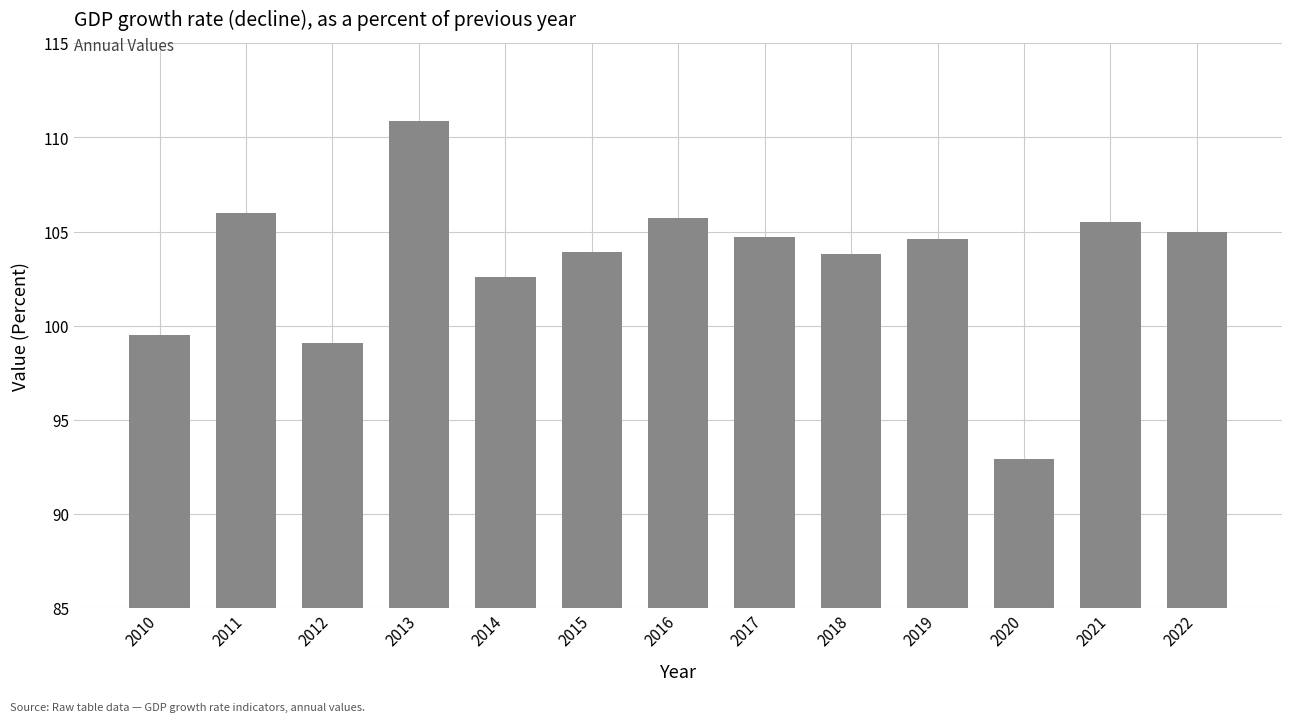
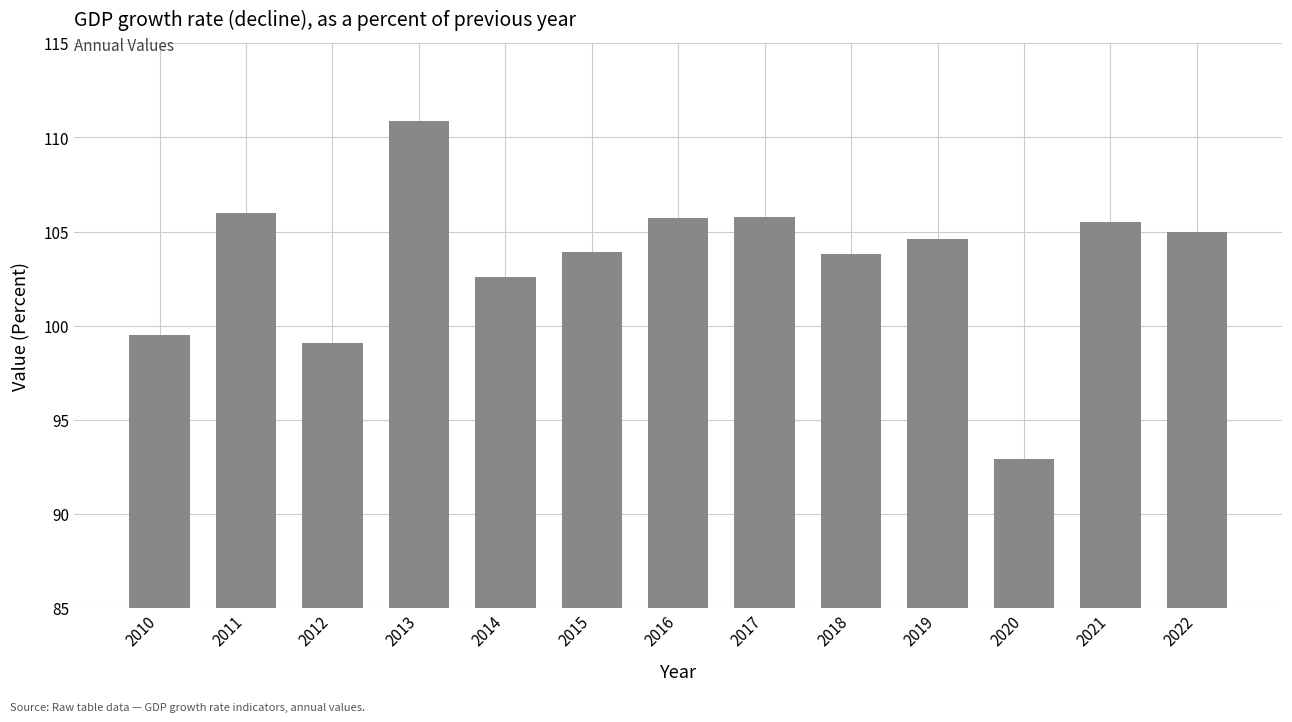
  {
    "2010": 99.5,
    "2011": 106.0,
    "2012": 99.1,
    "2013": 110.9,
    "2014": 102.6,
    "2015": 103.9,
    "2016": 105.7,
-   "2017": 104.7,
+   "2017": 105.8,
    "2018": 103.8,
    "2019": 104.6,
    "2020": 92.9,
    "2021": 105.5,
    "2022": 105.0
  }
